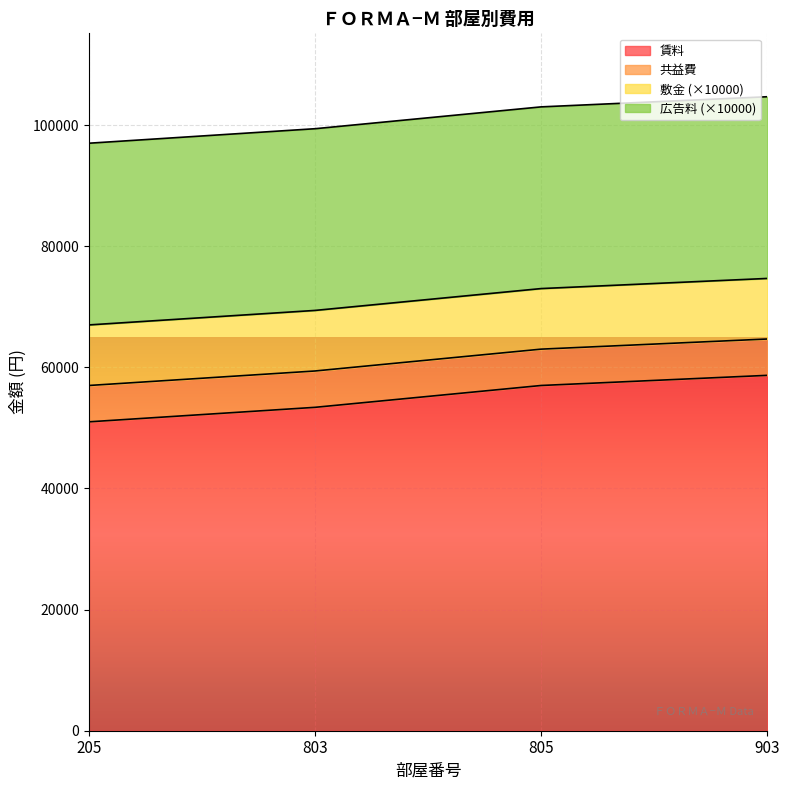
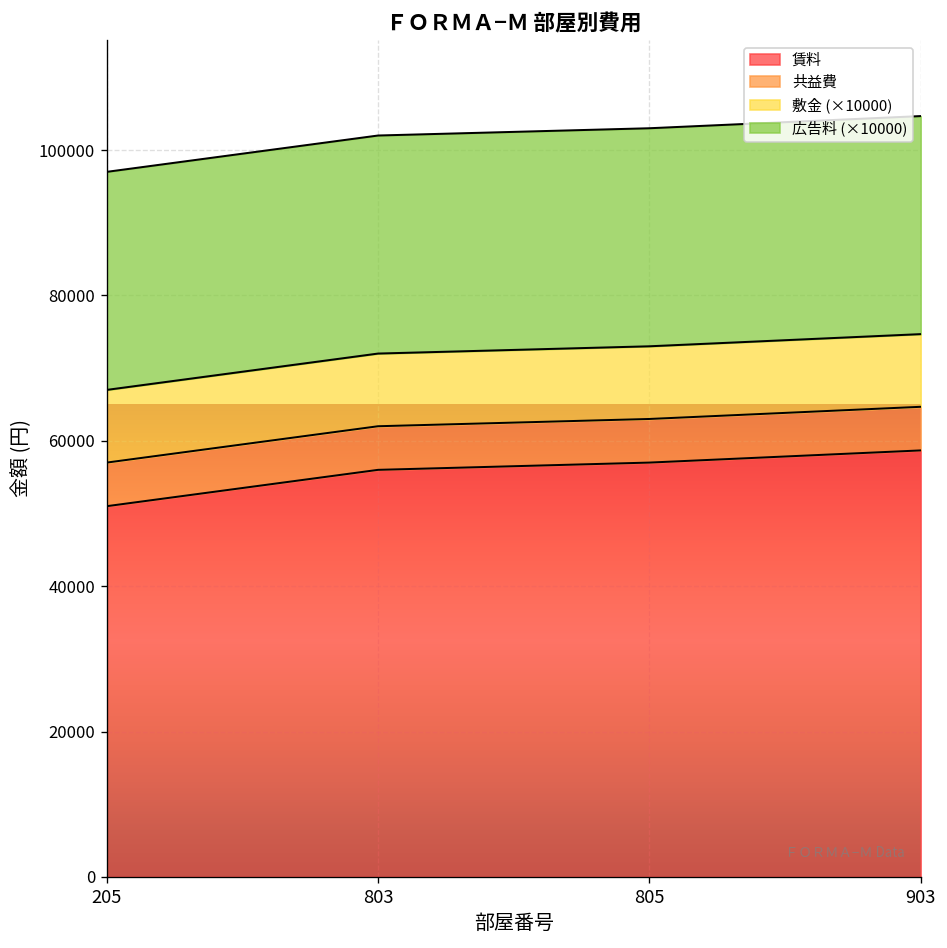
  {
    "賃料": {
      "205": 51000,
-     "803": 53000,
+     "803": 56000,
      "805": 57000,
      "903": 59000
    },
    "共益費": {
      "205": 6000,
      "803": 6000,
      "805": 6000,
      "903": 6000
    },
    "敷金 (×10000)": {
      "205": 10000,
      "803": 10000,
      "805": 10000,
      "903": 10000
    },
    "広告料 (×10000)": {
      "205": 30000,
      "803": 30000,
      "805": 30000,
      "903": 30000
    }
  }
